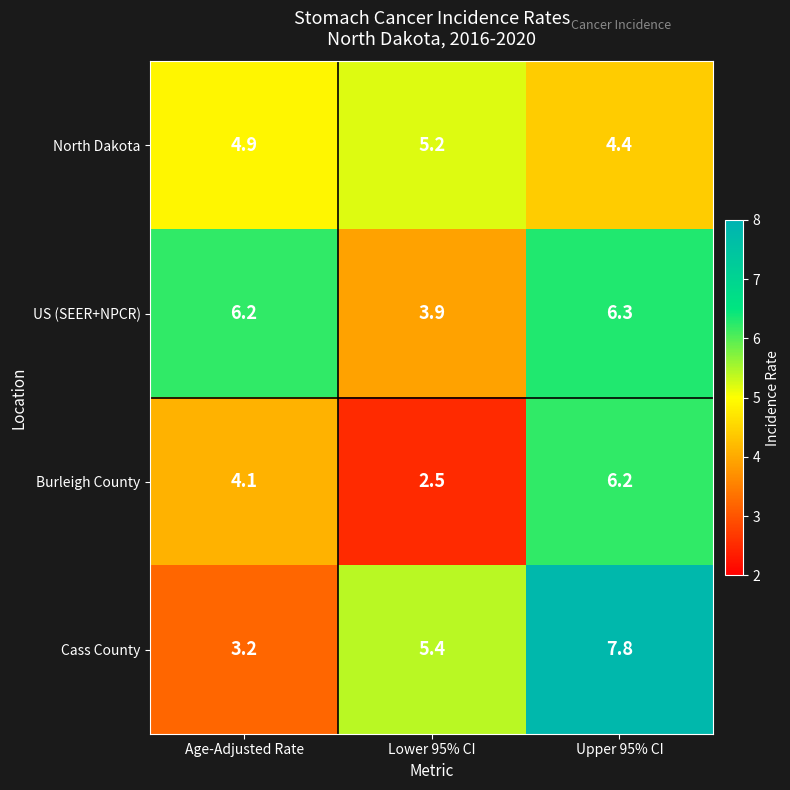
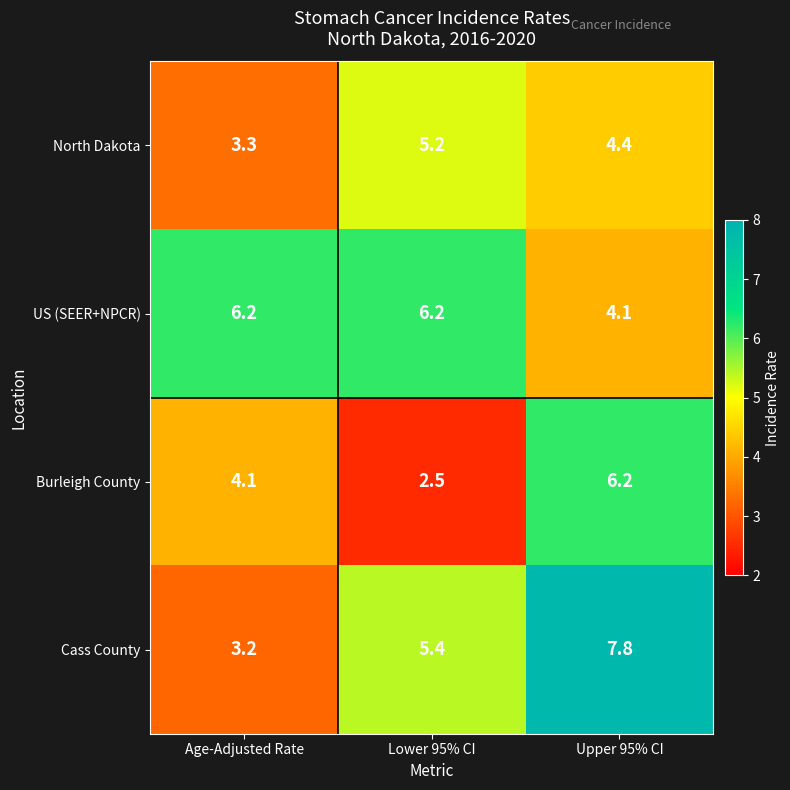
  {
    "North Dakota": {
-     "Age-Adjusted Rate": 4.9,
+     "Age-Adjusted Rate": 3.3,
      "Lower 95% CI": 5.2,
      "Upper 95% CI": 4.4
    },
    "US (SEER+NPCR)": {
      "Age-Adjusted Rate": 6.2,
-     "Lower 95% CI": 3.9,
-     "Upper 95% CI": 6.3
+     "Lower 95% CI": 6.2,
+     "Upper 95% CI": 4.1
    },
    "Burleigh County": {
      "Age-Adjusted Rate": 4.1,
      "Lower 95% CI": 2.5,
      "Upper 95% CI": 6.2
    },
    "Cass County": {
      "Age-Adjusted Rate": 3.2,
      "Lower 95% CI": 5.4,
      "Upper 95% CI": 7.8
    }
  }
